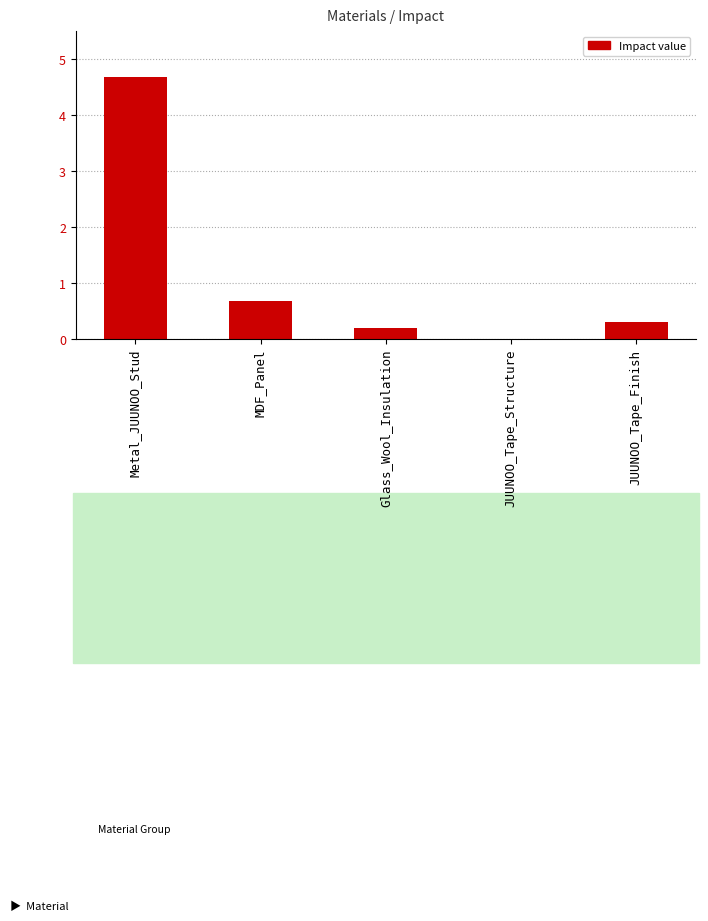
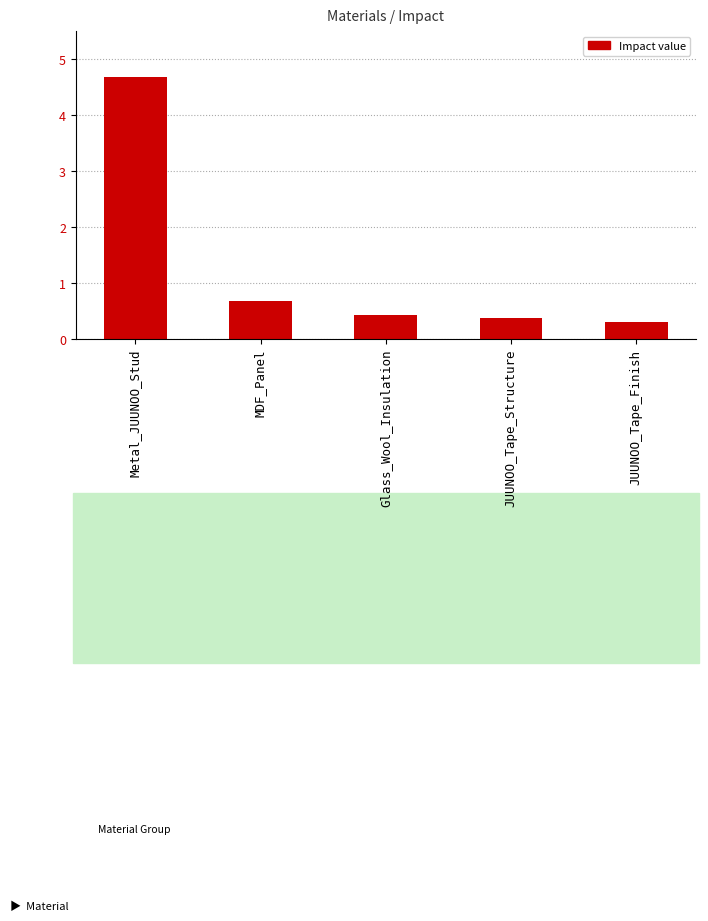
  {
    "Metal_JUUNOO_Stud": 4.7,
    "MDF_Panel": 0.7,
-   "Glass_Wool_Insulation": 0.2,
-   "JUUNOO_Tape_Structure": 0.0,
+   "Glass_Wool_Insulation": 0.4,
+   "JUUNOO_Tape_Structure": 0.4,
    "JUUNOO_Tape_Finish": 0.3
  }
